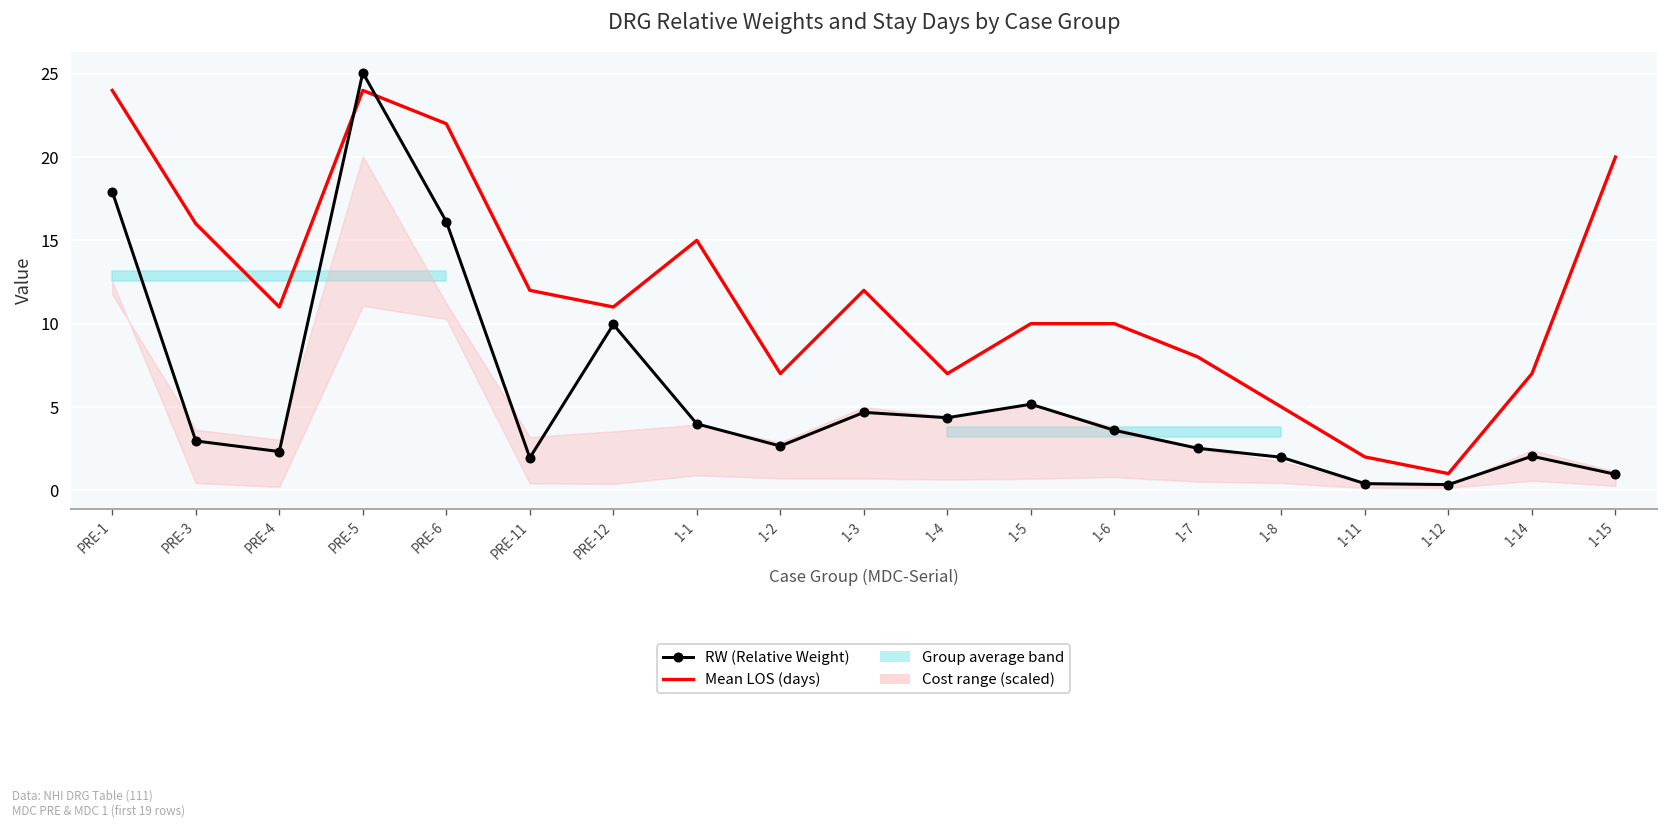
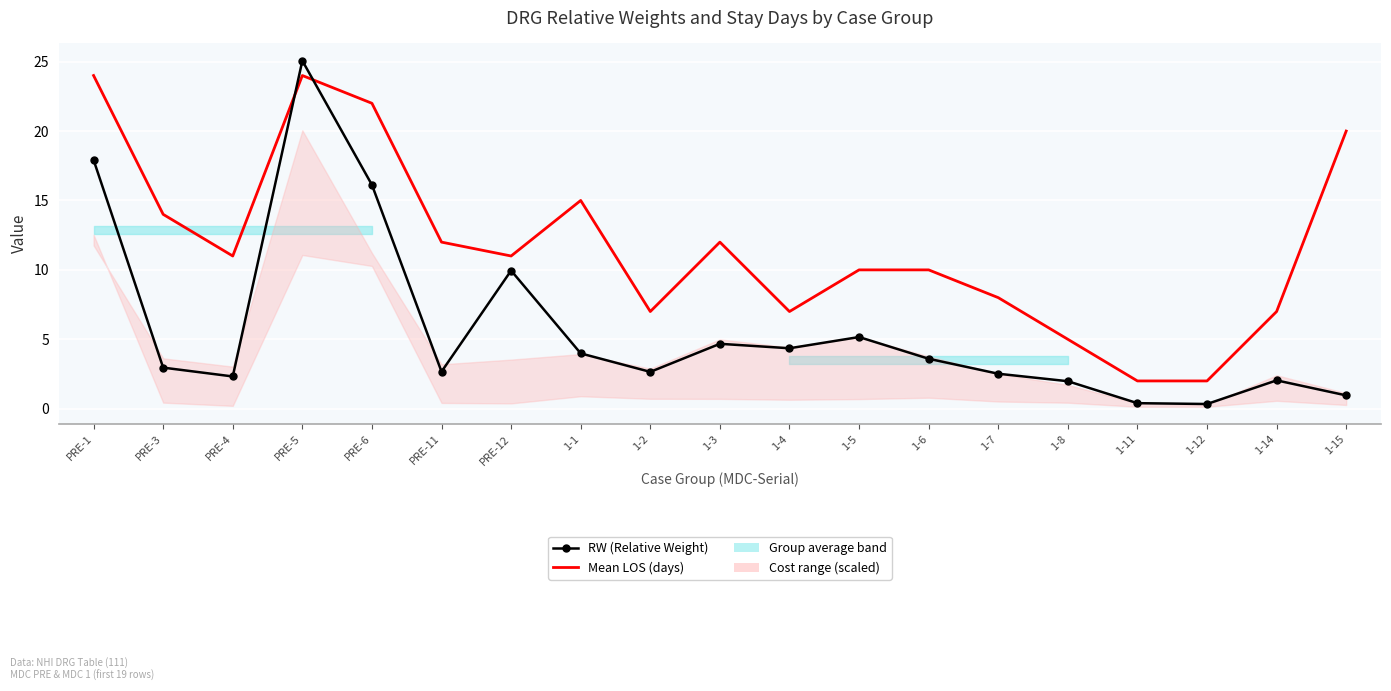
  {
    "RW (Relative Weight)": {
      "PRE-1": 17.9,
      "PRE-3": 3.0,
      "PRE-4": 2.3,
      "PRE-5": 25.1,
      "PRE-6": 16.1,
-     "PRE-11": 1.9,
+     "PRE-11": 2.7,
      "PRE-12": 9.9,
      "1-2": 2.7,
      "1-3": 4.7,
      "1-8": 2.0,
      "1-14": 2.0
    },
    "Mean LOS (days)": {
      "PRE-1": 24,
-     "PRE-3": 16,
+     "PRE-3": 14,
      "PRE-4": 11,
      "PRE-5": 24,
      "PRE-6": 22,
      "PRE-11": 12,
      "PRE-12": 11,
      "1-1": 15,
      "1-2": 7,
      "1-3": 12,
      "1-4": 7,
      "1-5": 10,
      "1-6": 10,
      "1-7": 8,
      "1-8": 5,
      "1-11": 2,
-     "1-12": 1,
+     "1-12": 2,
      "1-14": 7,
      "1-15": 20
    }
  }
